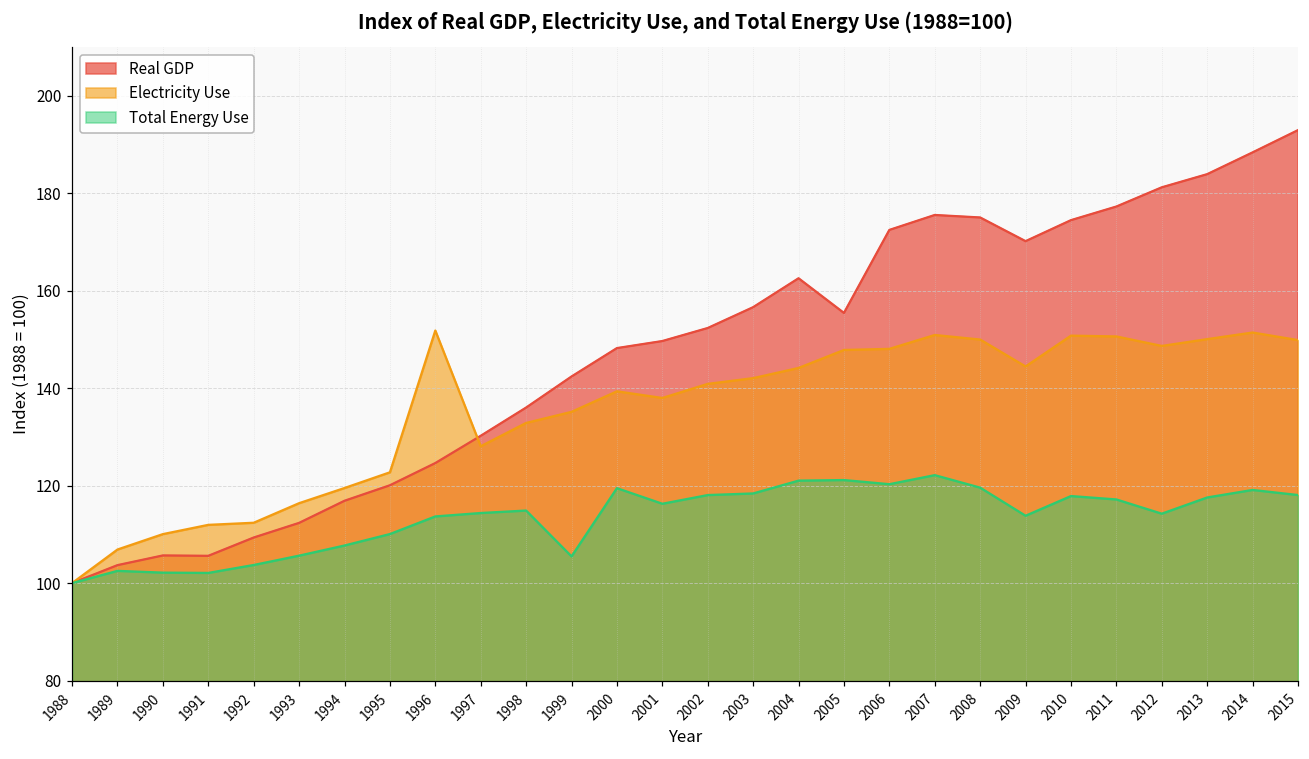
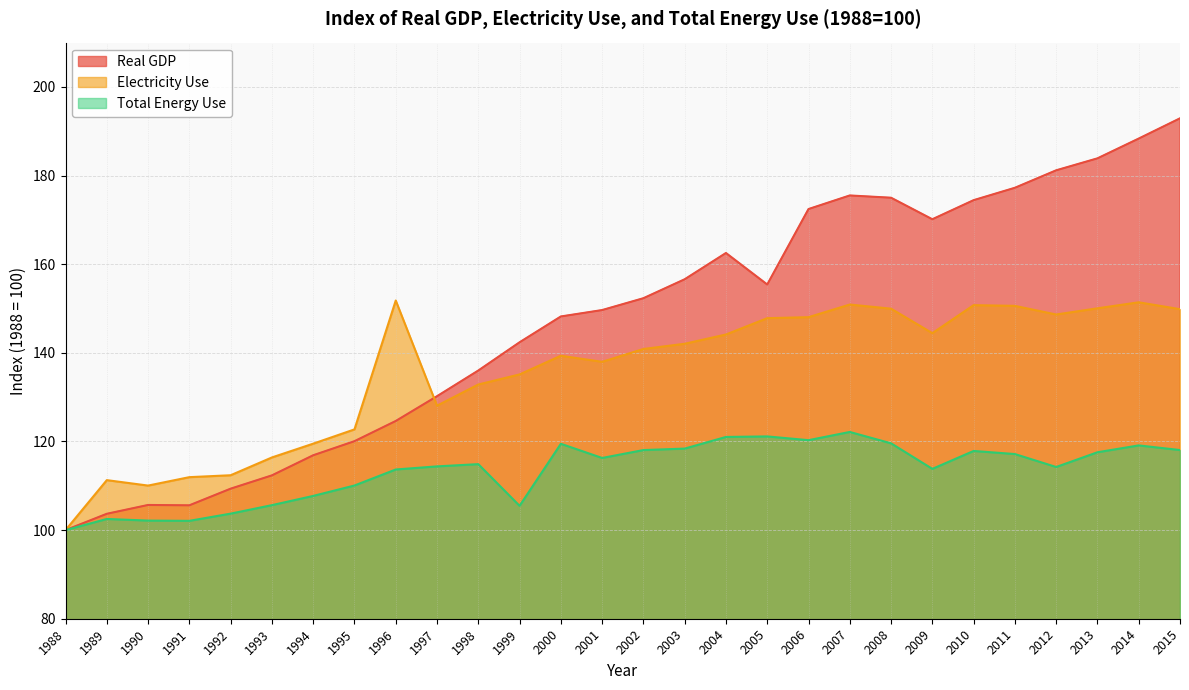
  {
    "Real GDP": {
      "1989": 104,
      "1990": 106,
      "1991": 106,
      "1992": 109,
      "1993": 112,
      "1994": 117,
      "1995": 120,
      "1996": 125,
      "1997": 130,
      "1998": 136,
      "1999": 142,
      "2000": 148,
      "2001": 150,
      "2002": 152,
      "2003": 157,
      "2004": 163,
      "2005": 155,
      "2006": 172,
      "2007": 176,
      "2008": 175,
      "2009": 170,
      "2010": 174,
      "2011": 177,
      "2012": 181,
      "2013": 184,
      "2014": 188,
      "2015": 193
    },
    "Electricity Use": {
-     "1989": 107,
+     "1989": 111,
      "1990": 110,
      "1991": 112,
      "1992": 112,
      "1993": 116,
      "1994": 120,
      "1995": 123,
      "1996": 152,
      "1997": 128,
      "1998": 133,
      "1999": 135,
      "2000": 139,
      "2001": 138,
      "2002": 141,
      "2003": 142,
      "2004": 144,
      "2005": 148,
      "2006": 148,
      "2007": 151,
      "2008": 150,
      "2009": 144,
      "2010": 151,
      "2011": 151,
      "2012": 149,
      "2013": 150,
      "2014": 151,
      "2015": 150
    },
    "Total Energy Use": {
      "1989": 103,
      "1990": 102,
      "1991": 102,
      "1992": 104,
      "1993": 106,
      "1994": 108,
      "1995": 110,
      "1996": 114,
      "1997": 114,
      "1998": 115,
      "1999": 105,
      "2000": 119,
      "2001": 116,
      "2002": 118,
      "2003": 118,
      "2004": 121,
      "2005": 121,
      "2006": 120,
      "2007": 122,
      "2008": 120,
      "2009": 114,
      "2010": 118,
      "2011": 117,
      "2012": 114,
      "2013": 118,
      "2014": 119,
      "2015": 118
    }
  }
